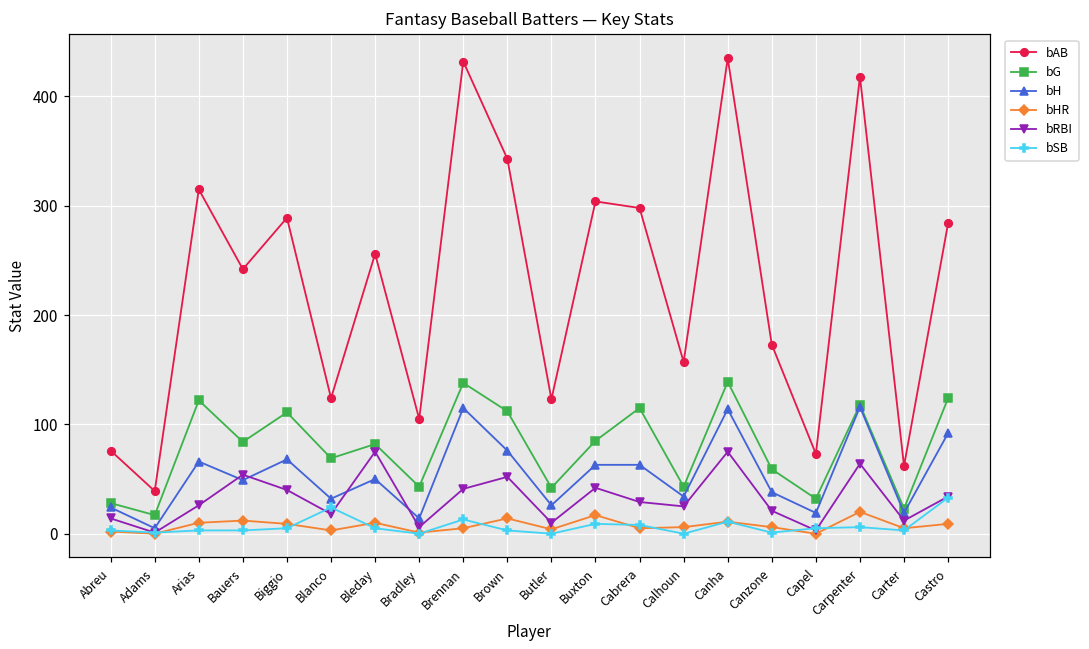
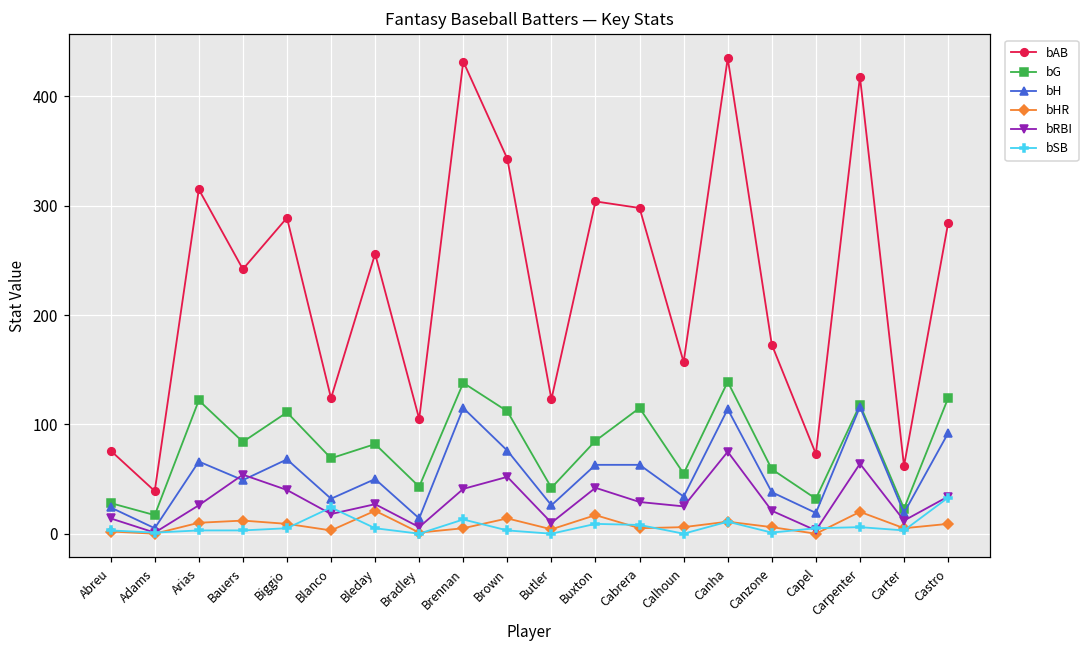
  {
    "bAB": {
      "Abreu": 80,
      "Adams": 40,
      "Arias": 320,
      "Bauers": 240,
      "Biggio": 290,
      "Blanco": 120,
      "Bleday": 260,
      "Bradley": 110,
      "Brennan": 430,
      "Brown": 340,
      "Butler": 120,
      "Buxton": 300,
      "Cabrera": 300,
      "Calhoun": 160,
      "Canha": 440,
      "Canzone": 170,
      "Capel": 70,
      "Carpenter": 420,
      "Carter": 60,
      "Castro": 280
    },
    "bG": {
      "Abreu": 30,
      "Adams": 20,
      "Arias": 120,
      "Bauers": 80,
      "Biggio": 110,
      "Blanco": 70,
      "Bleday": 80,
      "Bradley": 40,
      "Brennan": 140,
      "Brown": 110,
      "Butler": 40,
      "Buxton": 90,
      "Cabrera": 120,
-     "Calhoun": 40,
+     "Calhoun": 60,
      "Canha": 140,
      "Canzone": 60,
      "Capel": 30,
      "Carter": 20,
      "Castro": 120
    },
    "bH": {
      "Abreu": 20,
      "Adams": 10,
      "Arias": 70,
      "Bauers": 50,
      "Biggio": 70,
      "Blanco": 30,
      "Bleday": 50,
      "Bradley": 10,
      "Brennan": 120,
      "Brown": 80,
      "Butler": 30,
      "Buxton": 60,
      "Cabrera": 60,
      "Calhoun": 30,
      "Canha": 110,
      "Canzone": 40,
      "Capel": 20,
      "Carter": 20,
      "Castro": 90
    },
    "bHR": {
      "Arias": 10,
      "Bauers": 10,
      "Biggio": 10,
      "Blanco": 0,
-     "Bleday": 10,
+     "Bleday": 20,
      "Brennan": 10,
      "Brown": 10,
      "Butler": 0,
      "Buxton": 20,
      "Cabrera": 10,
      "Calhoun": 10,
      "Canzone": 10,
      "Capel": 0,
      "Carpenter": 20,
      "Castro": 10
    },
    "bRBI": {
      "Abreu": 10,
      "Arias": 30,
      "Bauers": 50,
      "Biggio": 40,
      "Blanco": 20,
-     "Bleday": 80,
+     "Bleday": 30,
      "Bradley": 10,
      "Brennan": 40,
      "Brown": 50,
      "Butler": 10,
      "Buxton": 40,
      "Cabrera": 30,
      "Calhoun": 30,
      "Canha": 80,
      "Canzone": 20,
      "Carpenter": 60,
      "Carter": 10
    },
    "bSB": {
      "Arias": 0,
      "Bauers": 0,
      "Biggio": 10,
      "Blanco": 20,
      "Bleday": 10,
      "Brennan": 10,
      "Brown": 0,
      "Butler": 0,
      "Buxton": 10,
      "Cabrera": 10,
      "Calhoun": 0,
      "Canzone": 0,
      "Carpenter": 10
    }
  }
